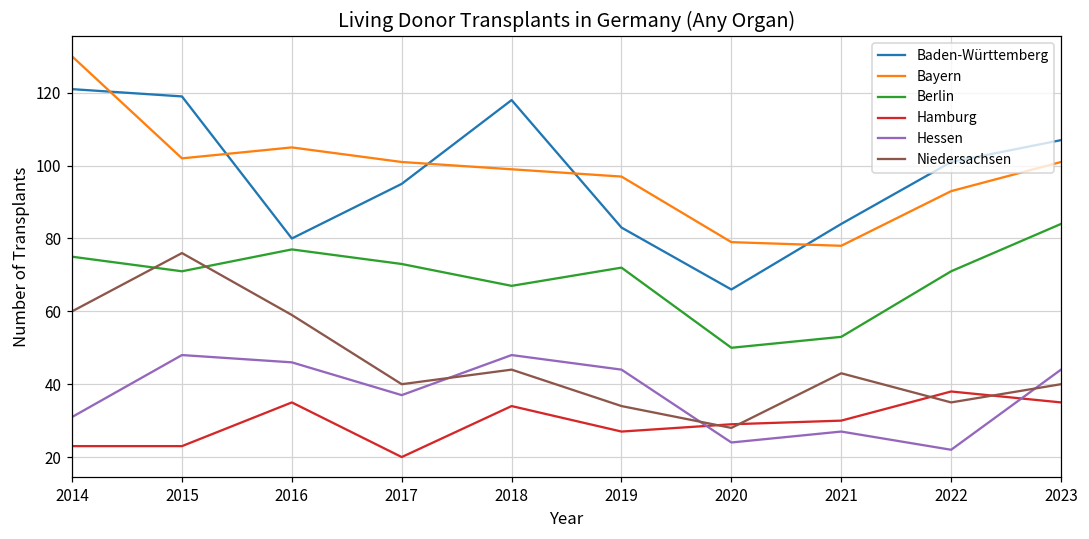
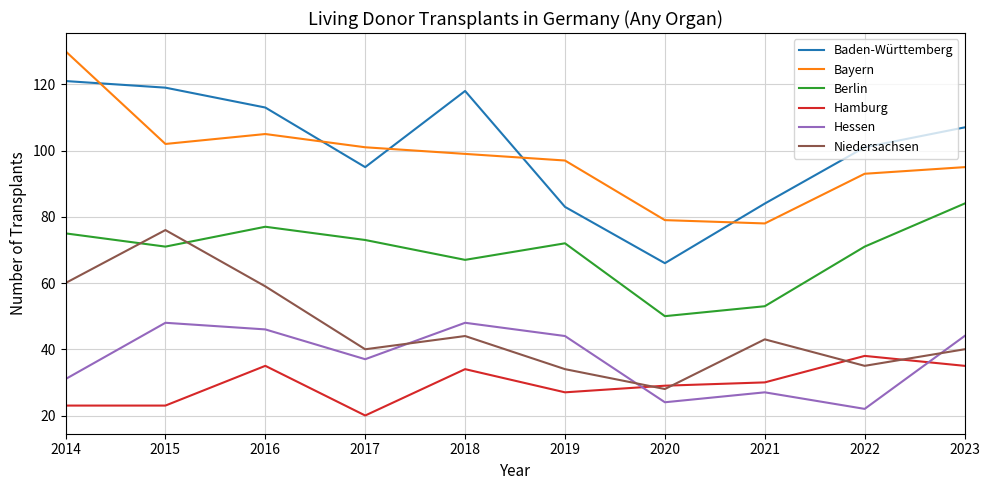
  {
    "Baden-Württemberg": {
      "2014": 121,
      "2015": 119,
-     "2016": 80,
+     "2016": 113,
      "2017": 95,
      "2018": 118,
      "2019": 83,
      "2020": 66,
      "2021": 84,
      "2023": 107
    },
    "Bayern": {
      "2014": 130,
      "2015": 102,
      "2016": 105,
      "2017": 101,
      "2018": 99,
      "2019": 97,
      "2020": 79,
      "2021": 78,
      "2022": 93,
-     "2023": 101
+     "2023": 95
    },
    "Berlin": {
      "2014": 75,
      "2015": 71,
      "2016": 77,
      "2017": 73,
      "2018": 67,
      "2019": 72,
      "2020": 50,
      "2021": 53,
      "2022": 71,
      "2023": 84
    },
    "Hamburg": {
      "2014": 23,
      "2015": 23,
      "2016": 35,
      "2017": 20,
      "2018": 34,
      "2019": 27,
      "2020": 29,
      "2021": 30,
      "2022": 38,
      "2023": 35
    },
    "Hessen": {
      "2014": 31,
      "2015": 48,
      "2016": 46,
      "2017": 37,
      "2018": 48,
      "2019": 44,
      "2020": 24,
      "2021": 27,
      "2022": 22,
      "2023": 44
    },
    "Niedersachsen": {
      "2014": 60,
      "2015": 76,
      "2016": 59,
      "2017": 40,
      "2018": 44,
      "2019": 34,
      "2020": 28,
      "2021": 43,
      "2022": 35,
      "2023": 40
    }
  }
